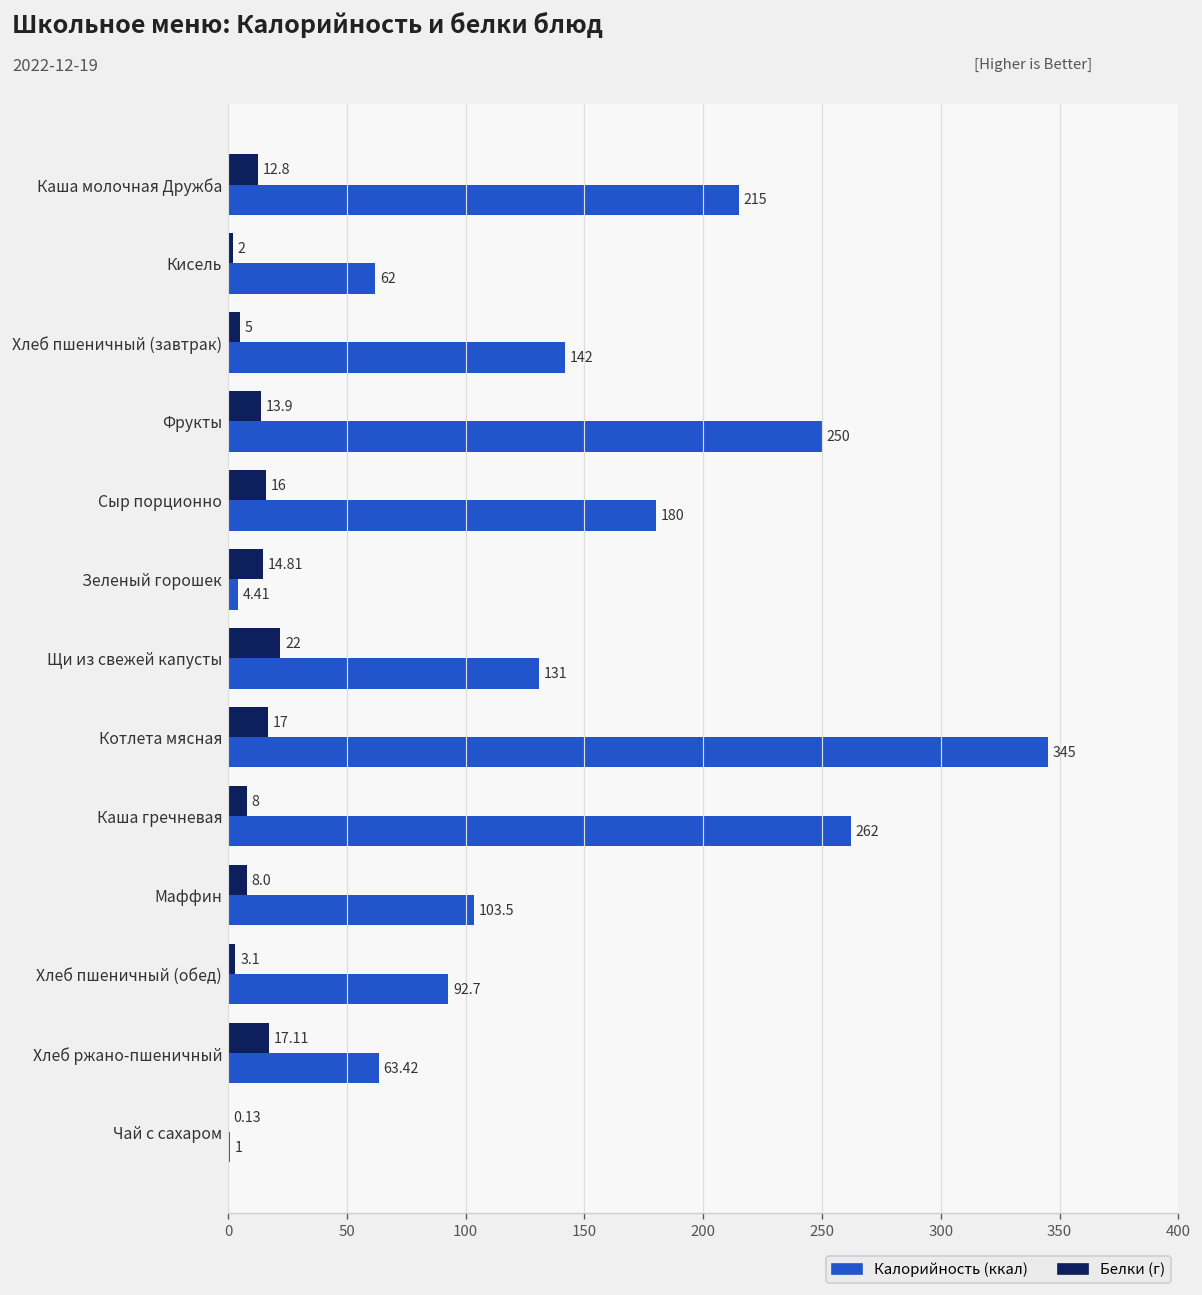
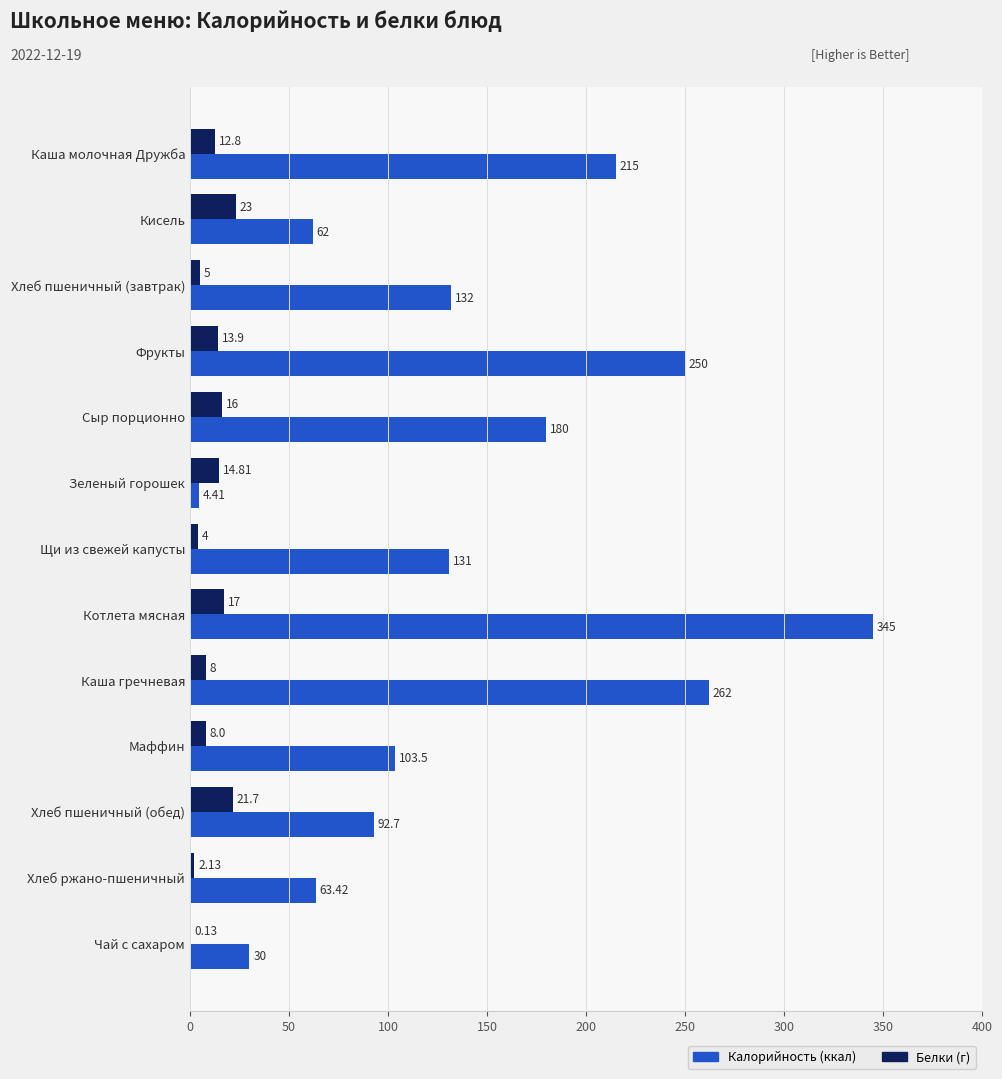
  {
    "Калорийность (ккал)": {
      "Каша молочная Дружба": 215,
      "Кисель": 62,
-     "Хлеб пшеничный (завтрак)": 142,
+     "Хлеб пшеничный (завтрак)": 132,
      "Фрукты": 250,
      "Сыр порционно": 180,
      "Зеленый горошек": 4.41,
      "Щи из свежей капусты": 131,
      "Котлета мясная": 345,
      "Каша гречневая": 262,
      "Маффин": 103.5,
      "Хлеб пшеничный (обед)": 92.7,
      "Хлеб ржано-пшеничный": 63.42,
-     "Чай с сахаром": 1
+     "Чай с сахаром": 30
    },
    "Белки (г)": {
      "Каша молочная Дружба": 12.8,
-     "Кисель": 2,
+     "Кисель": 23,
      "Хлеб пшеничный (завтрак)": 5,
      "Фрукты": 13.9,
      "Сыр порционно": 16,
      "Зеленый горошек": 14.81,
-     "Щи из свежей капусты": 22,
+     "Щи из свежей капусты": 4,
      "Котлета мясная": 17,
      "Каша гречневая": 8,
      "Маффин": 8.0,
-     "Хлеб пшеничный (обед)": 3.1,
-     "Хлеб ржано-пшеничный": 17.11,
+     "Хлеб пшеничный (обед)": 21.7,
+     "Хлеб ржано-пшеничный": 2.13,
      "Чай с сахаром": 0.13
    }
  }
